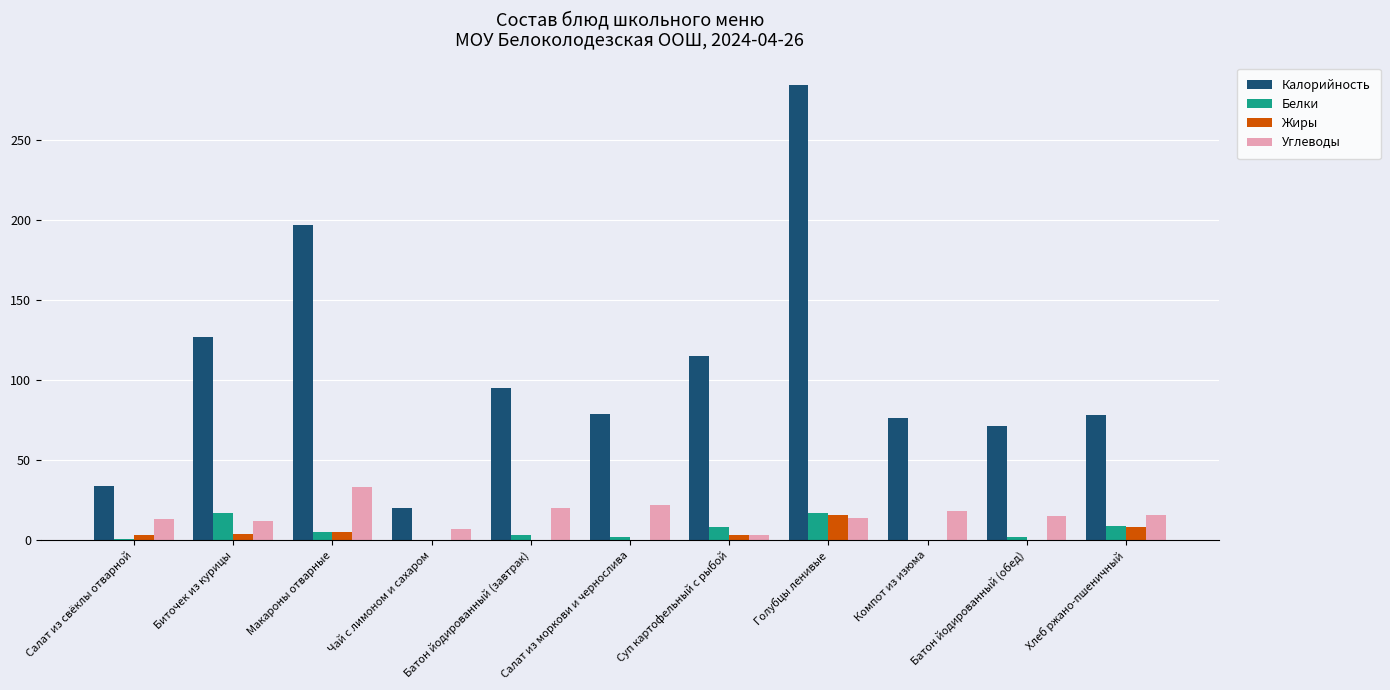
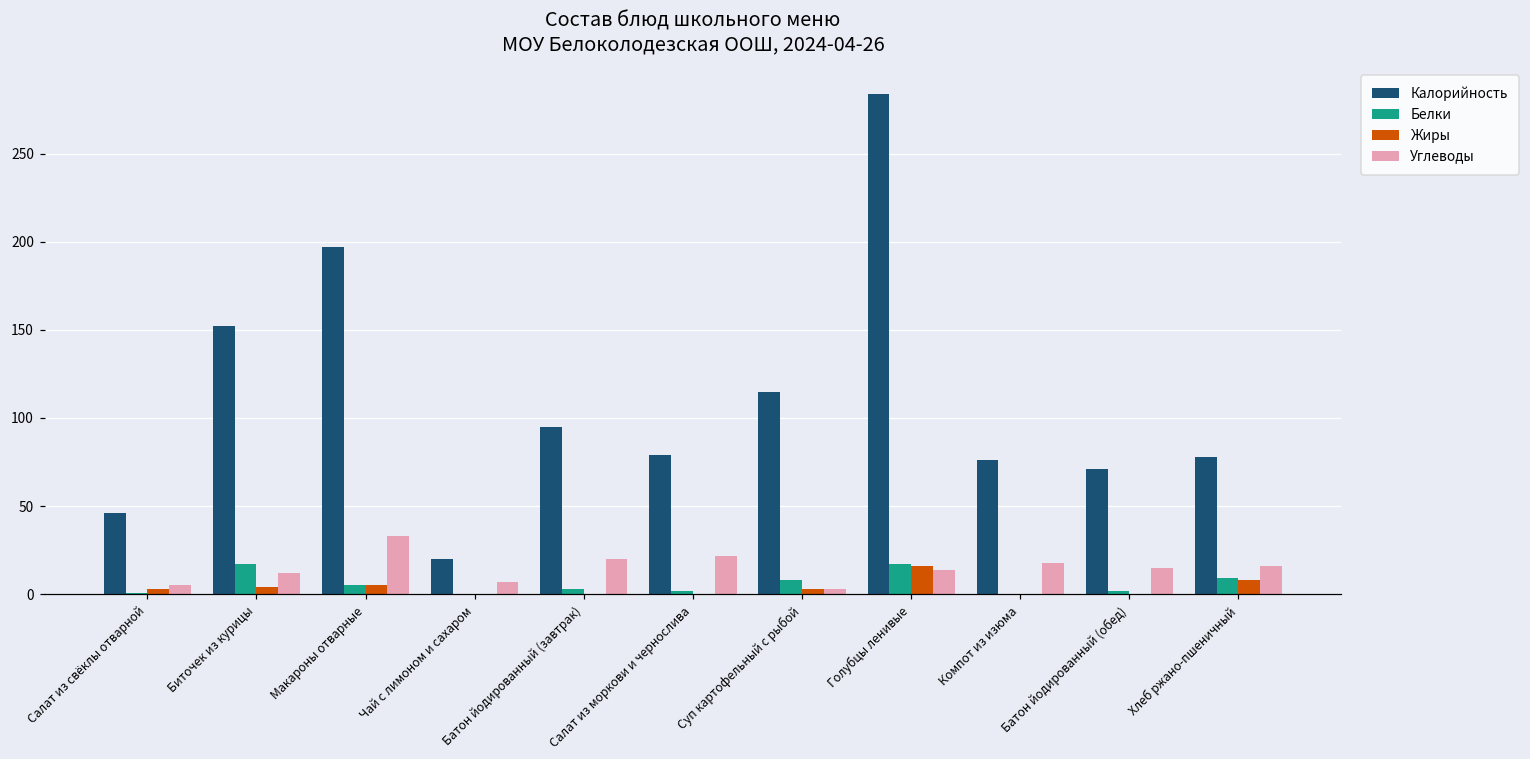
  {
    "Калорийность": {
-     "Салат из свёклы отварной": 34,
-     "Биточек из курицы": 127,
+     "Салат из свёклы отварной": 46,
+     "Биточек из курицы": 152,
      "Макароны отварные": 197,
      "Чай с лимоном и сахаром": 20,
      "Батон йодированный (завтрак)": 95,
      "Салат из моркови и чернослива": 79,
      "Суп картофельный с рыбой": 115,
      "Голубцы ленивые": 284,
      "Компот из изюма": 76,
      "Батон йодированный (обед)": 71,
      "Хлеб ржано-пшеничный": 78
    },
    "Белки": {
      "Биточек из курицы": 17,
      "Макароны отварные": 5,
      "Чай с лимоном и сахаром": 0,
      "Батон йодированный (завтрак)": 3,
      "Салат из моркови и чернослива": 2,
      "Суп картофельный с рыбой": 8,
      "Голубцы ленивые": 17,
      "Компот из изюма": 0,
      "Батон йодированный (обед)": 2,
      "Хлеб ржано-пшеничный": 9
    },
    "Жиры": {
      "Салат из свёклы отварной": 3,
      "Биточек из курицы": 4,
      "Макароны отварные": 5,
      "Чай с лимоном и сахаром": 0,
      "Батон йодированный (завтрак)": 0,
      "Салат из моркови и чернослива": 0,
      "Суп картофельный с рыбой": 3,
      "Голубцы ленивые": 16,
      "Компот из изюма": 0,
      "Батон йодированный (обед)": 0,
      "Хлеб ржано-пшеничный": 8
    },
    "Углеводы": {
-     "Салат из свёклы отварной": 13,
+     "Салат из свёклы отварной": 5,
      "Биточек из курицы": 12,
      "Макароны отварные": 33,
      "Чай с лимоном и сахаром": 7,
      "Батон йодированный (завтрак)": 20,
      "Салат из моркови и чернослива": 22,
      "Суп картофельный с рыбой": 3,
      "Голубцы ленивые": 14,
      "Компот из изюма": 18,
      "Батон йодированный (обед)": 15,
      "Хлеб ржано-пшеничный": 16
    }
  }
